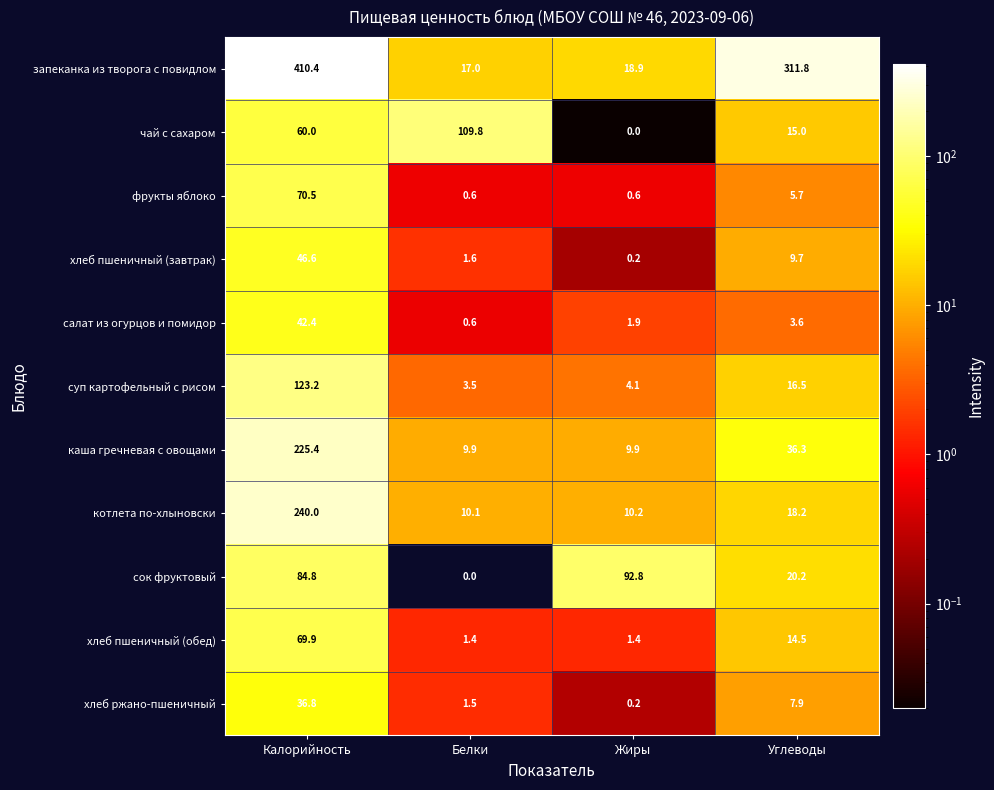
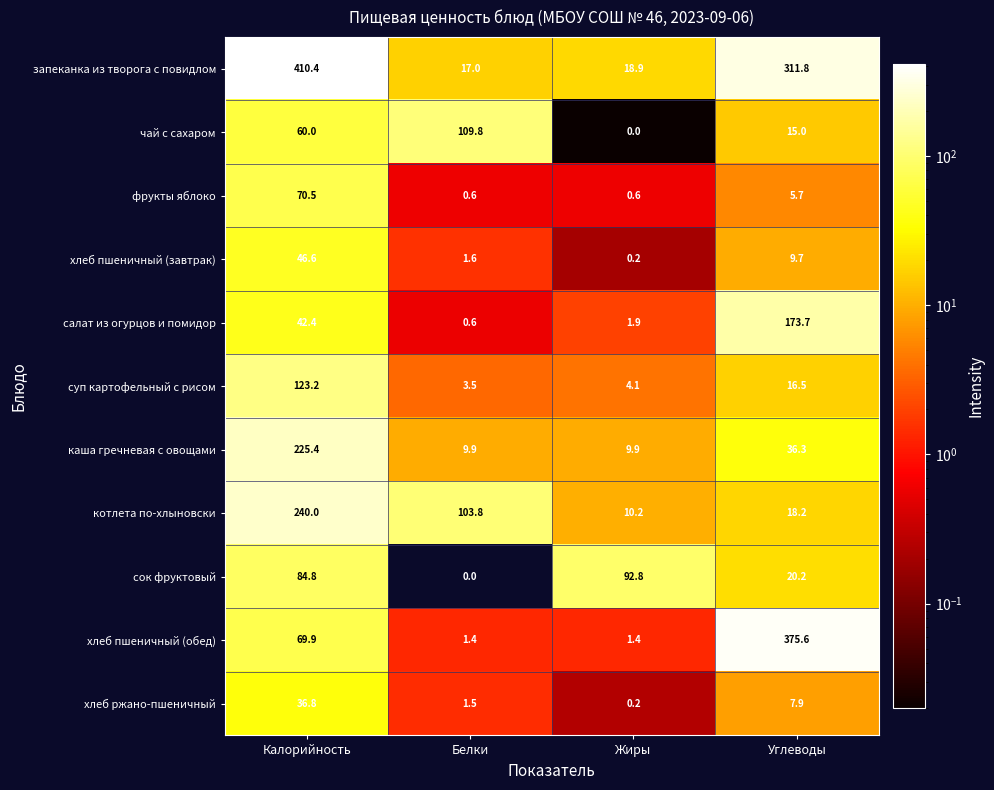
  {
    "запеканка из творога с повидлом": {
      "Калорийность": 410.4,
      "Белки": 17.0,
      "Жиры": 18.9,
      "Углеводы": 311.8
    },
    "чай с сахаром": {
      "Калорийность": 60.0,
      "Белки": 109.8,
      "Жиры": 0.0,
      "Углеводы": 15.0
    },
    "фрукты яблоко": {
      "Калорийность": 70.5,
      "Белки": 0.6,
      "Жиры": 0.6,
      "Углеводы": 5.7
    },
    "хлеб пшеничный (завтрак)": {
      "Калорийность": 46.6,
      "Белки": 1.6,
      "Жиры": 0.2,
      "Углеводы": 9.7
    },
    "салат из огурцов и помидор": {
      "Калорийность": 42.4,
      "Белки": 0.6,
      "Жиры": 1.9,
-     "Углеводы": 3.6
+     "Углеводы": 173.7
    },
    "суп картофельный с рисом": {
      "Калорийность": 123.2,
      "Белки": 3.5,
      "Жиры": 4.1,
      "Углеводы": 16.5
    },
    "каша гречневая с овощами": {
      "Калорийность": 225.4,
      "Белки": 9.9,
      "Жиры": 9.9,
      "Углеводы": 36.3
    },
    "котлета по-хлыновски": {
      "Калорийность": 240.0,
-     "Белки": 10.1,
+     "Белки": 103.8,
      "Жиры": 10.2,
      "Углеводы": 18.2
    },
    "сок фруктовый": {
      "Калорийность": 84.8,
      "Белки": 0.0,
      "Жиры": 92.8,
      "Углеводы": 20.2
    },
    "хлеб пшеничный (обед)": {
      "Калорийность": 69.9,
      "Белки": 1.4,
      "Жиры": 1.4,
-     "Углеводы": 14.5
+     "Углеводы": 375.6
    },
    "хлеб ржано-пшеничный": {
      "Калорийность": 36.8,
      "Белки": 1.5,
      "Жиры": 0.2,
      "Углеводы": 7.9
    }
  }
